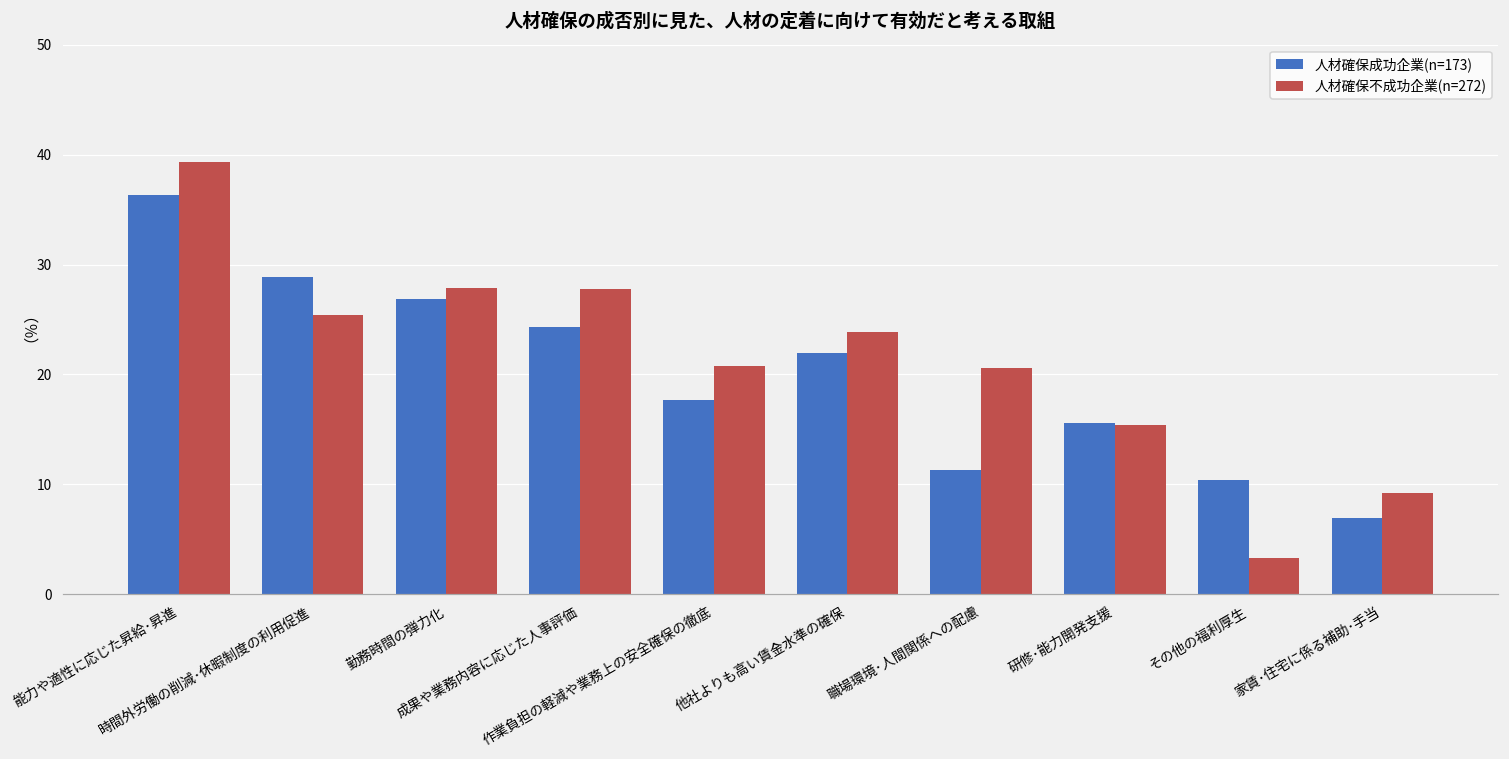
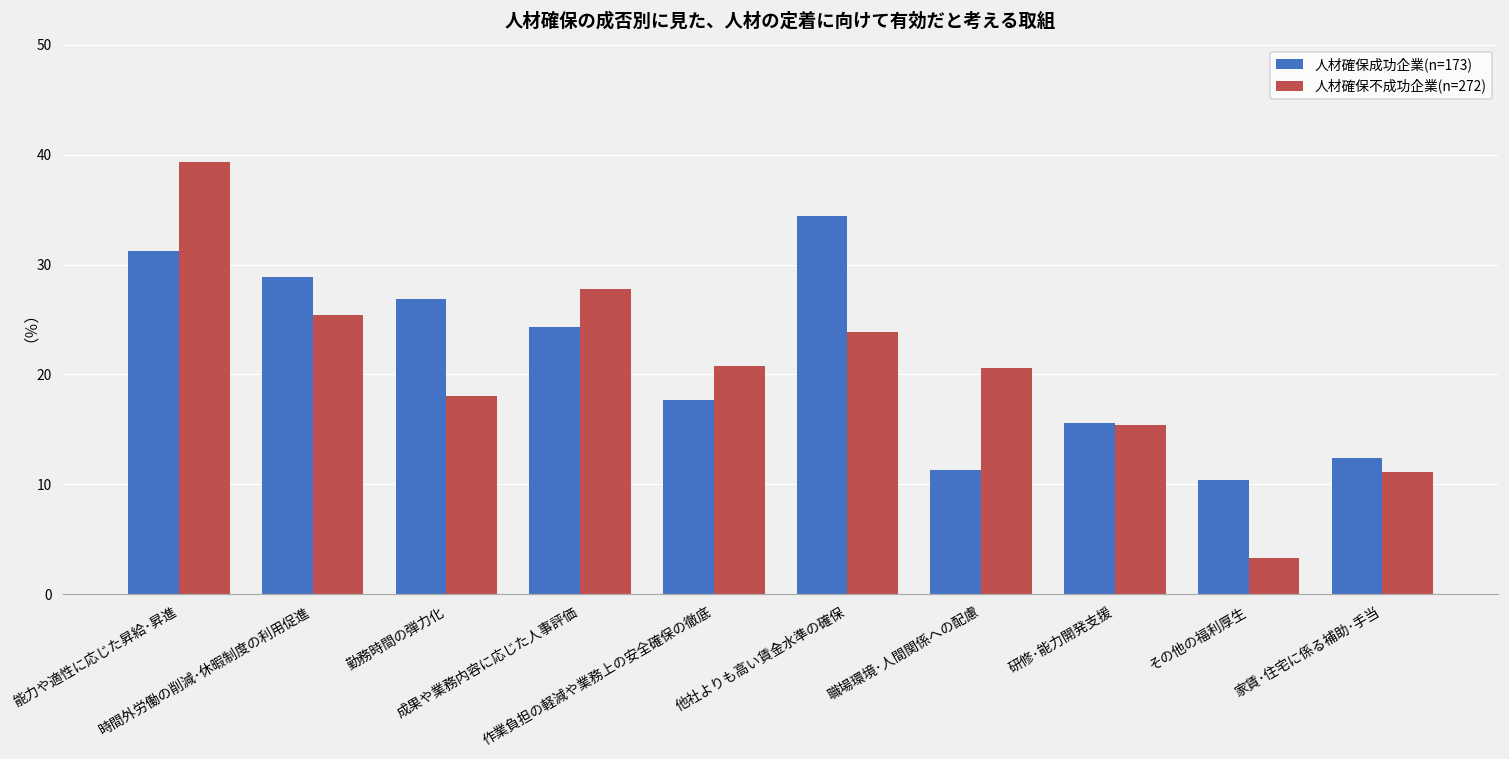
  {
    "人材確保成功企業(n=173)": {
-     "能力や適性に応じた昇給･昇進": 36,
+     "能力や適性に応じた昇給･昇進": 31,
      "時間外労働の削減･休暇制度の利用促進": 29,
      "勤務時間の弾力化": 27,
      "成果や業務内容に応じた人事評価": 24,
      "作業負担の軽減や業務上の安全確保の徹底": 18,
-     "他社よりも高い賃金水準の確保": 22,
+     "他社よりも高い賃金水準の確保": 34,
      "職場環境･人間関係への配慮": 11,
      "研修･能力開発支援": 16,
      "その他の福利厚生": 10,
-     "家賃･住宅に係る補助･手当": 7
+     "家賃･住宅に係る補助･手当": 12
    },
    "人材確保不成功企業(n=272)": {
      "能力や適性に応じた昇給･昇進": 39,
      "時間外労働の削減･休暇制度の利用促進": 25,
-     "勤務時間の弾力化": 28,
+     "勤務時間の弾力化": 18,
      "成果や業務内容に応じた人事評価": 28,
      "作業負担の軽減や業務上の安全確保の徹底": 21,
      "他社よりも高い賃金水準の確保": 24,
      "職場環境･人間関係への配慮": 21,
      "研修･能力開発支援": 15,
      "その他の福利厚生": 3,
-     "家賃･住宅に係る補助･手当": 9
+     "家賃･住宅に係る補助･手当": 11
    }
  }
